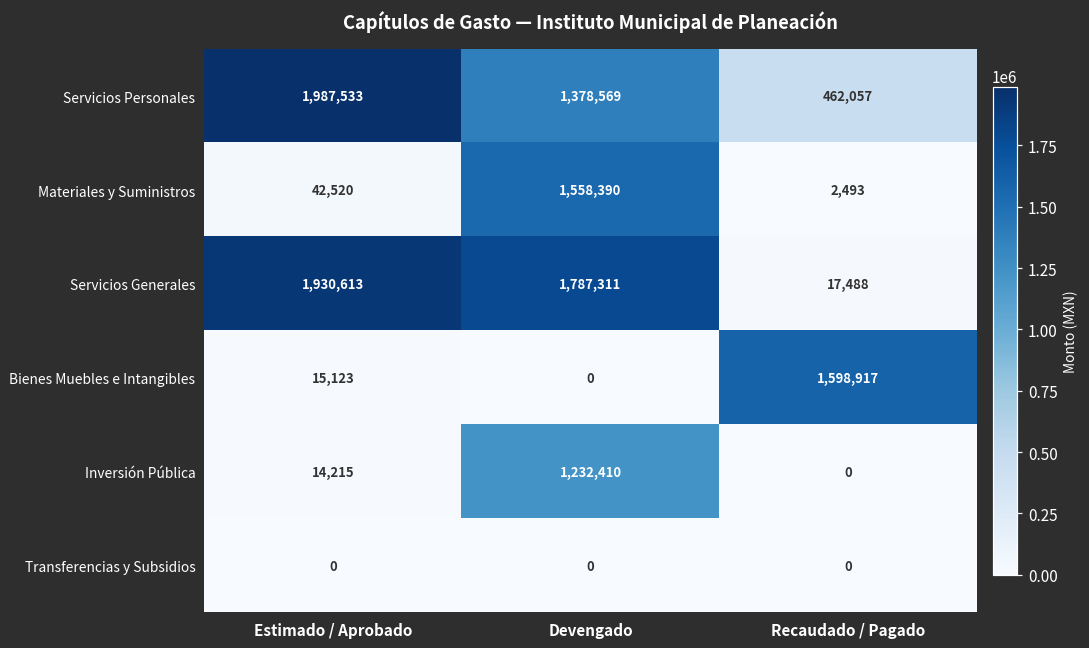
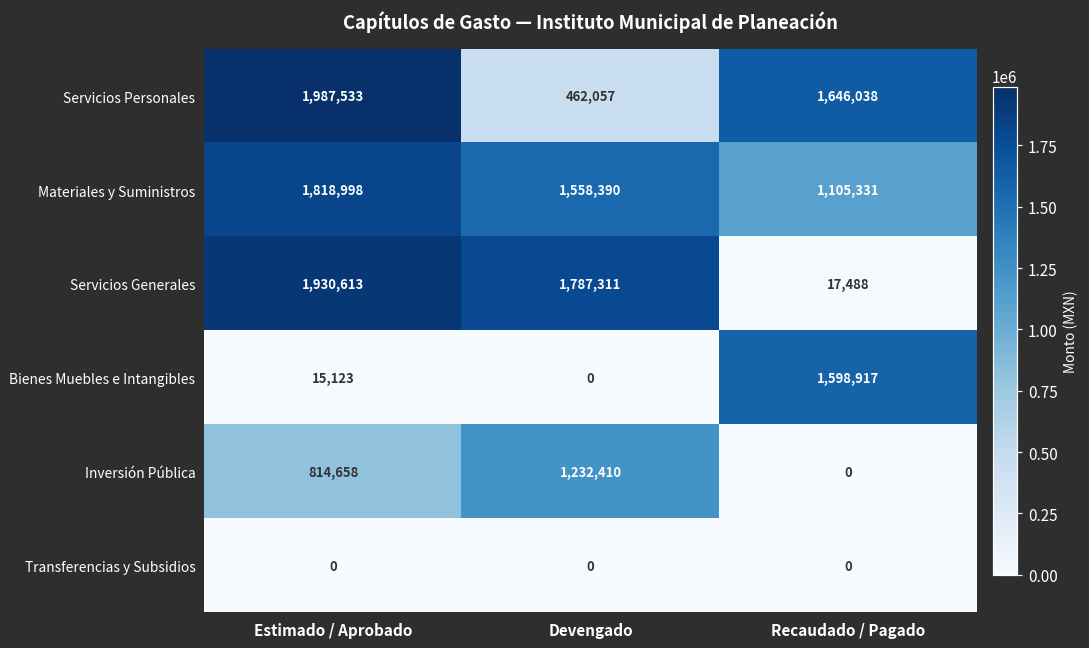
  {
    "Servicios Personales": {
      "Estimado / Aprobado": "1,987,533",
-     "Devengado": "1,378,569",
-     "Recaudado / Pagado": "462,057"
+     "Devengado": "462,057",
+     "Recaudado / Pagado": "1,646,038"
    },
    "Materiales y Suministros": {
-     "Estimado / Aprobado": "42,520",
+     "Estimado / Aprobado": "1,818,998",
      "Devengado": "1,558,390",
-     "Recaudado / Pagado": "2,493"
+     "Recaudado / Pagado": "1,105,331"
    },
    "Servicios Generales": {
      "Estimado / Aprobado": "1,930,613",
      "Devengado": "1,787,311",
      "Recaudado / Pagado": "17,488"
    },
    "Bienes Muebles e Intangibles": {
      "Estimado / Aprobado": "15,123",
      "Devengado": "0",
      "Recaudado / Pagado": "1,598,917"
    },
    "Inversión Pública": {
-     "Estimado / Aprobado": "14,215",
+     "Estimado / Aprobado": "814,658",
      "Devengado": "1,232,410",
      "Recaudado / Pagado": "0"
    },
    "Transferencias y Subsidios": {
      "Estimado / Aprobado": "0",
      "Devengado": "0",
      "Recaudado / Pagado": "0"
    }
  }
